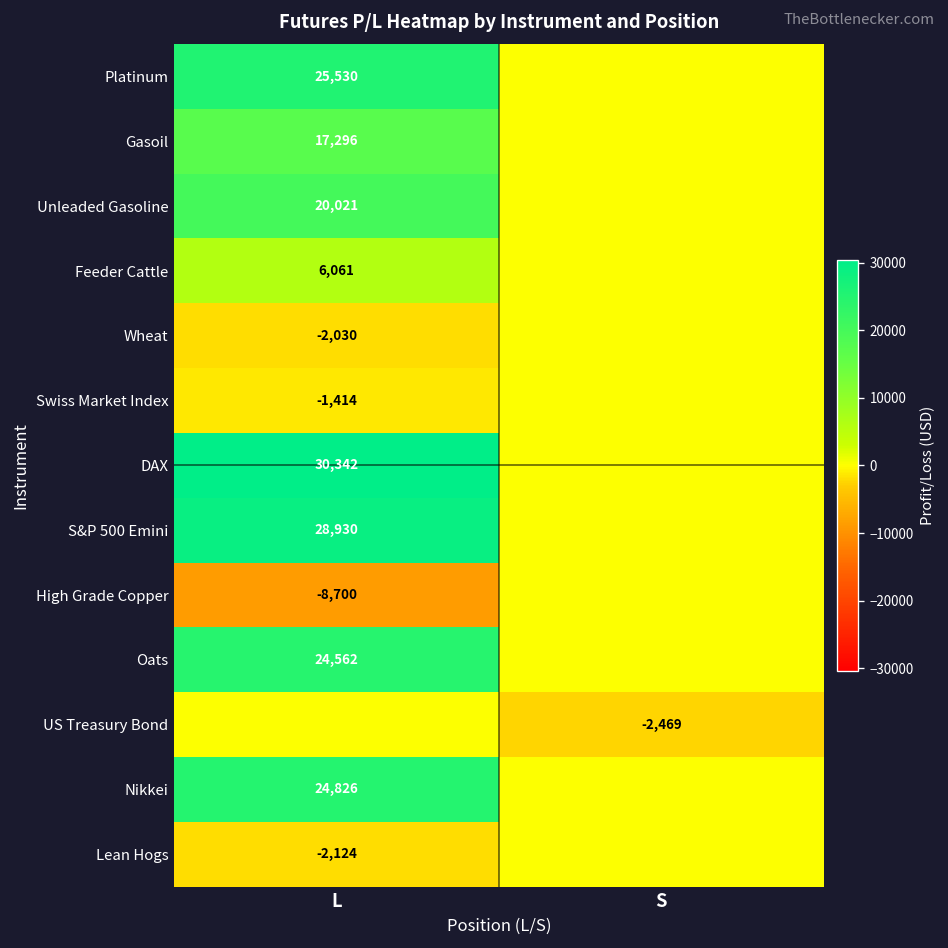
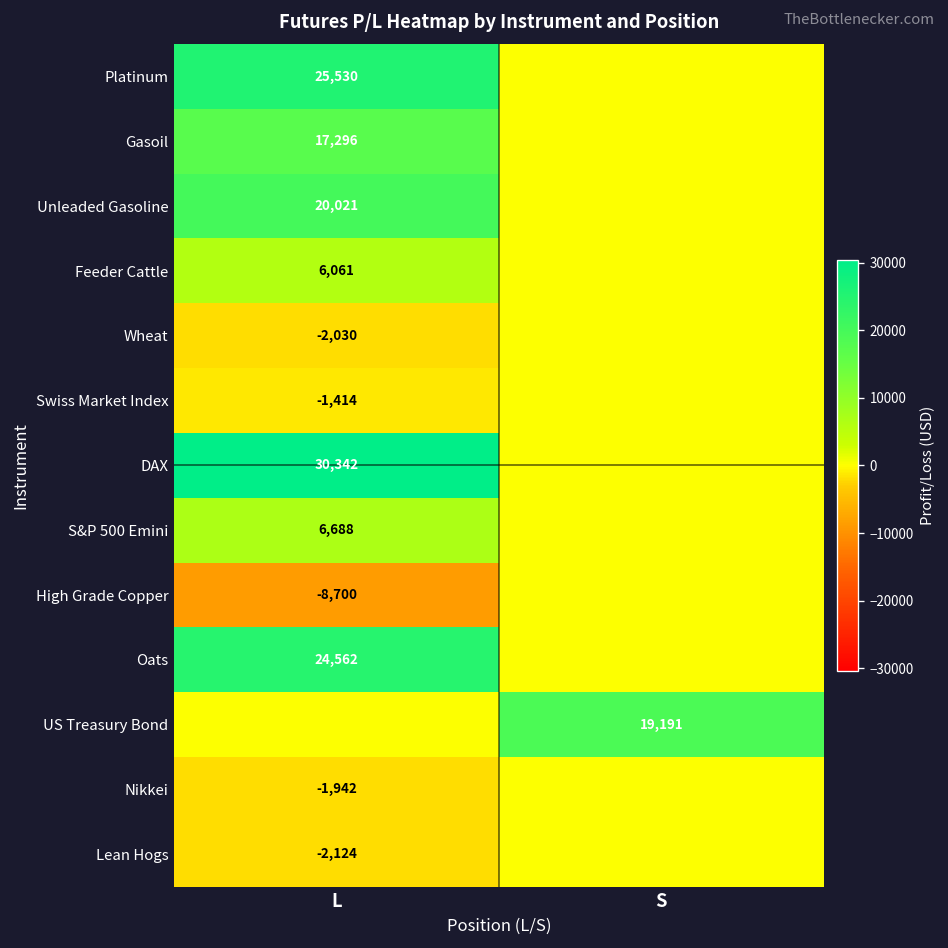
  {
    "Platinum": {
      "L": "25,530"
    },
    "Gasoil": {
      "L": "17,296"
    },
    "Unleaded Gasoline": {
      "L": "20,021"
    },
    "Feeder Cattle": {
      "L": "6,061"
    },
    "Wheat": {
      "L": "-2,030"
    },
    "Swiss Market Index": {
      "L": "-1,414"
    },
    "DAX": {
      "L": "30,342"
    },
    "S&P 500 Emini": {
-     "L": "28,930"
+     "L": "6,688"
    },
    "High Grade Copper": {
      "L": "-8,700"
    },
    "Oats": {
      "L": "24,562"
    },
    "US Treasury Bond": {
-     "S": "-2,469"
+     "S": "19,191"
    },
    "Nikkei": {
-     "L": "24,826"
+     "L": "-1,942"
    },
    "Lean Hogs": {
      "L": "-2,124"
    }
  }
